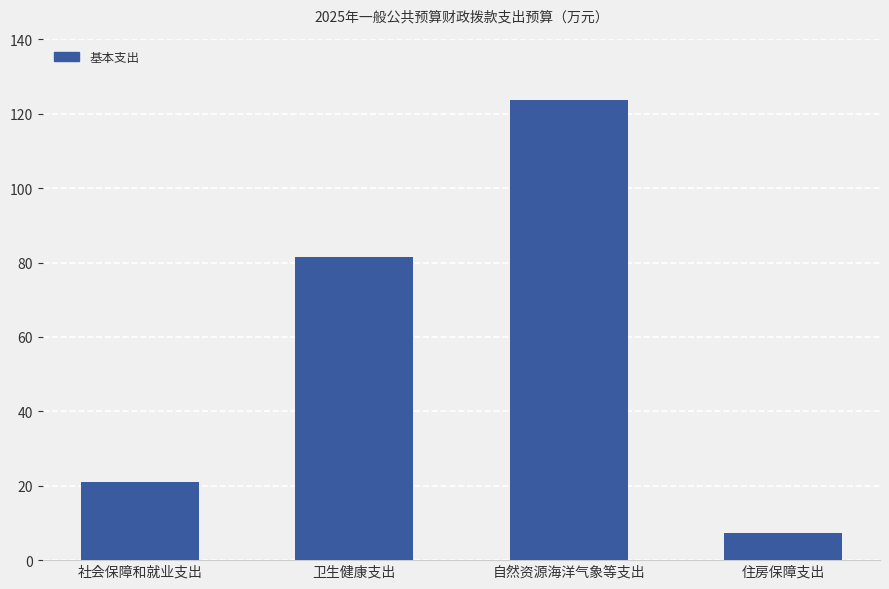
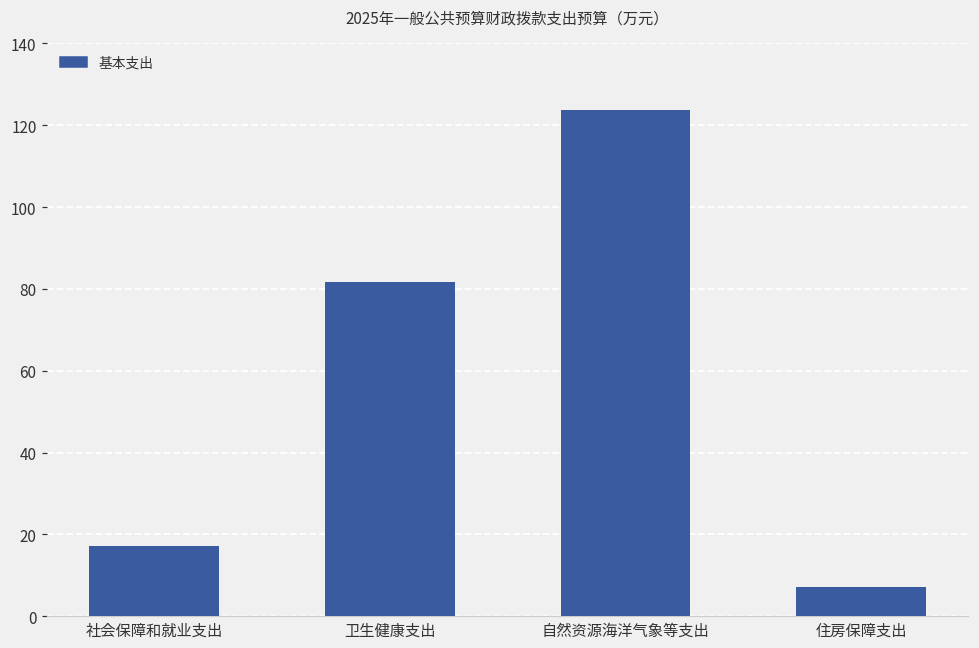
  {
-   "社会保障和就业支出": 21,
+   "社会保障和就业支出": 17,
    "卫生健康支出": 82,
    "自然资源海洋气象等支出": 124,
    "住房保障支出": 7
  }
